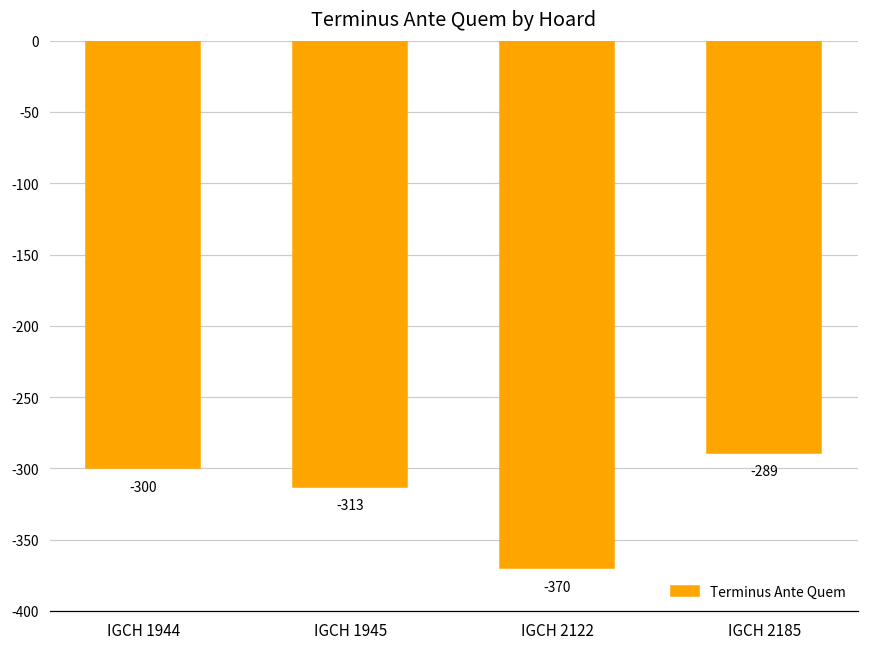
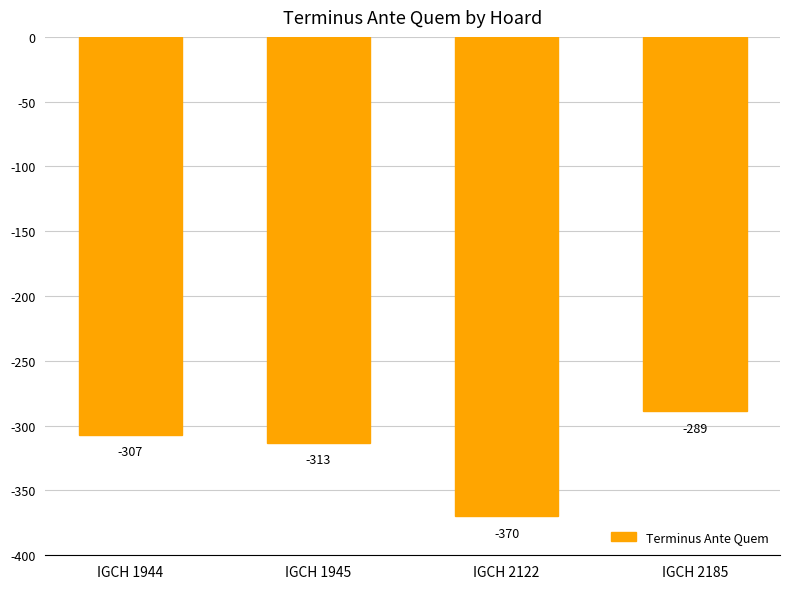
  {
-   "IGCH 1944": -300,
+   "IGCH 1944": -307,
    "IGCH 1945": -313,
    "IGCH 2122": -370,
    "IGCH 2185": -289
  }
